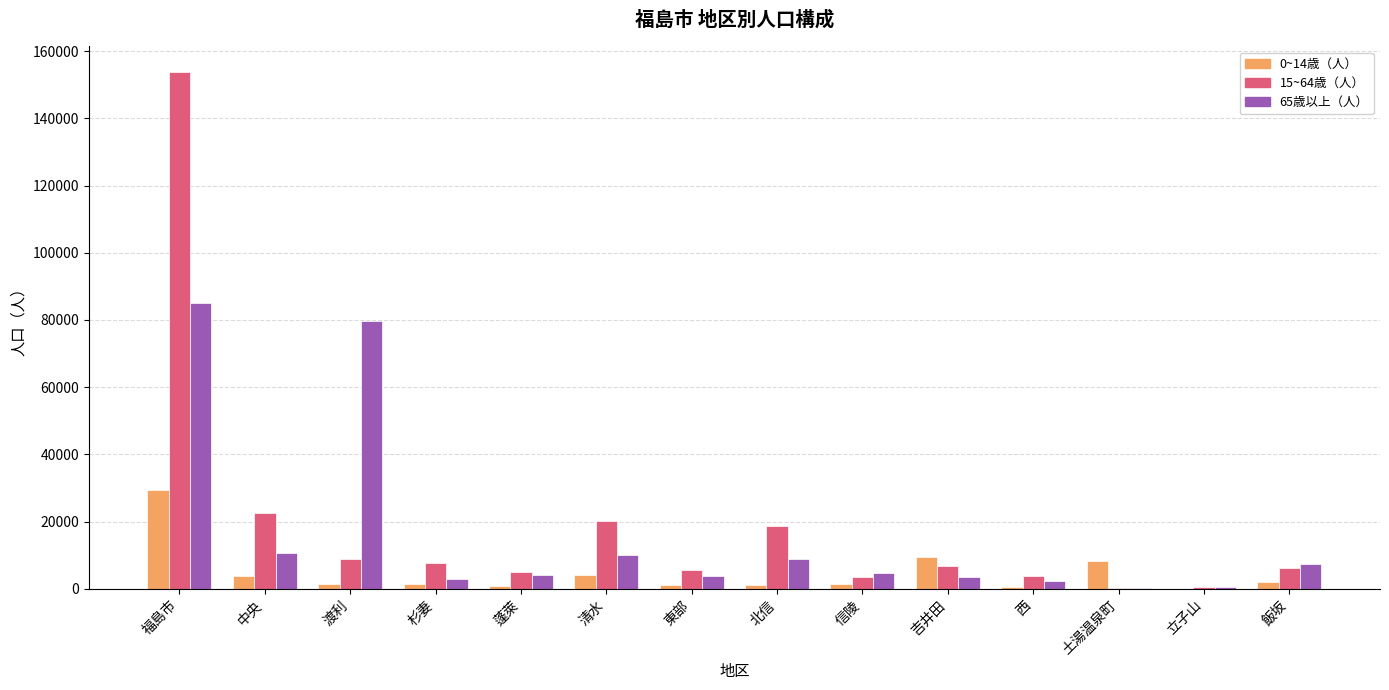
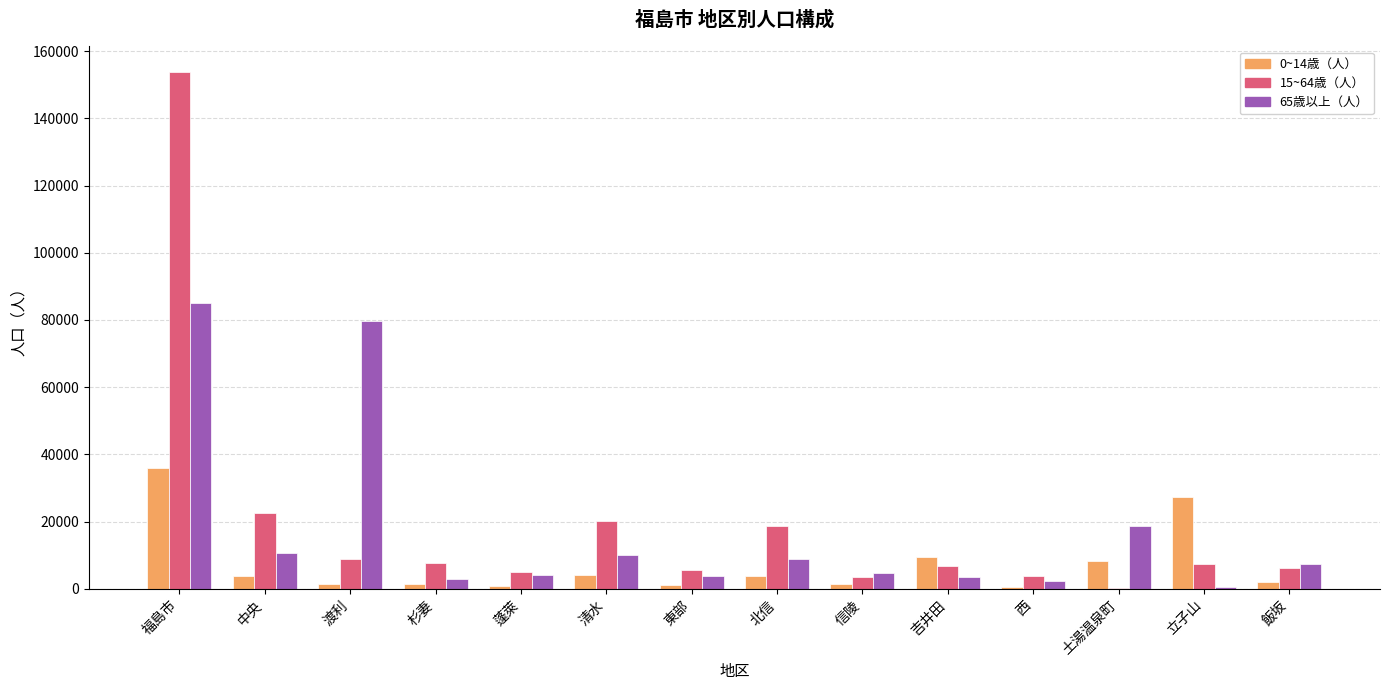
  {
    "0~14歳（人）": {
-     "福島市": 29000,
+     "福島市": 36000,
      "中央": 4000,
      "渡利": 1000,
      "杉妻": 1000,
      "蓬萊": 1000,
      "清水": 4000,
      "東部": 1000,
-     "北信": 1000,
+     "北信": 4000,
      "信陵": 1000,
      "吉井田": 9000,
      "土湯温泉町": 8000,
-     "立子山": 0,
+     "立子山": 27000,
      "飯坂": 2000
    },
    "15~64歳（人）": {
      "福島市": 154000,
      "中央": 22000,
      "渡利": 9000,
      "杉妻": 8000,
      "蓬萊": 5000,
      "清水": 20000,
      "東部": 6000,
      "北信": 19000,
      "信陵": 4000,
      "吉井田": 7000,
      "西": 4000,
-     "立子山": 0,
+     "立子山": 7000,
      "飯坂": 6000
    },
    "65歳以上（人）": {
      "福島市": 85000,
      "中央": 11000,
      "渡利": 80000,
      "杉妻": 3000,
      "蓬萊": 4000,
      "清水": 10000,
      "東部": 4000,
      "北信": 9000,
      "信陵": 5000,
      "吉井田": 3000,
      "西": 2000,
-     "土湯温泉町": 0,
+     "土湯温泉町": 19000,
      "飯坂": 7000
    }
  }
